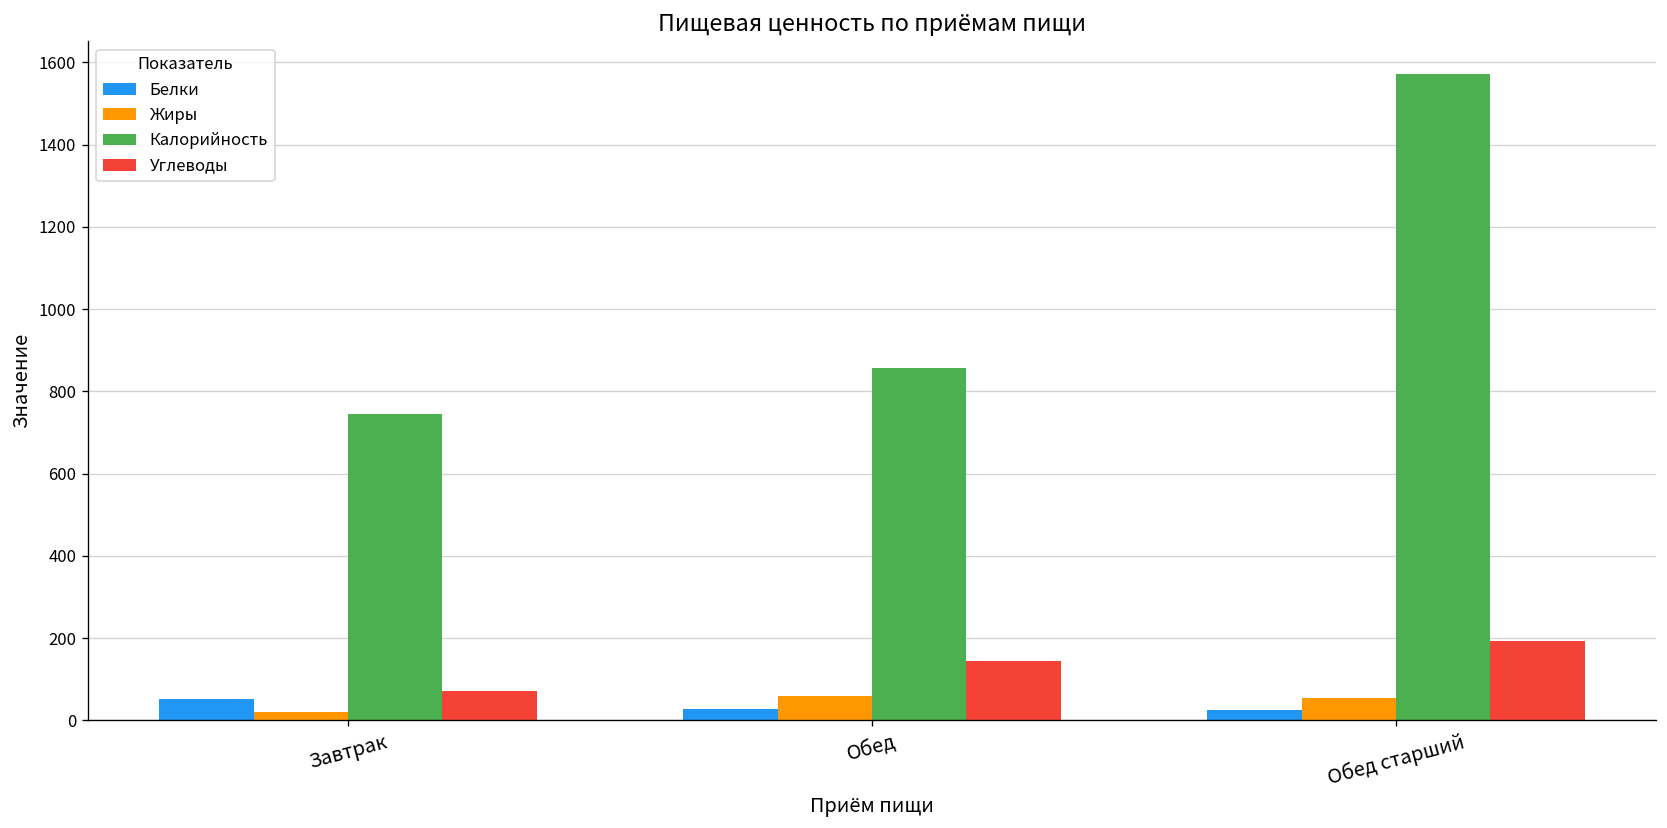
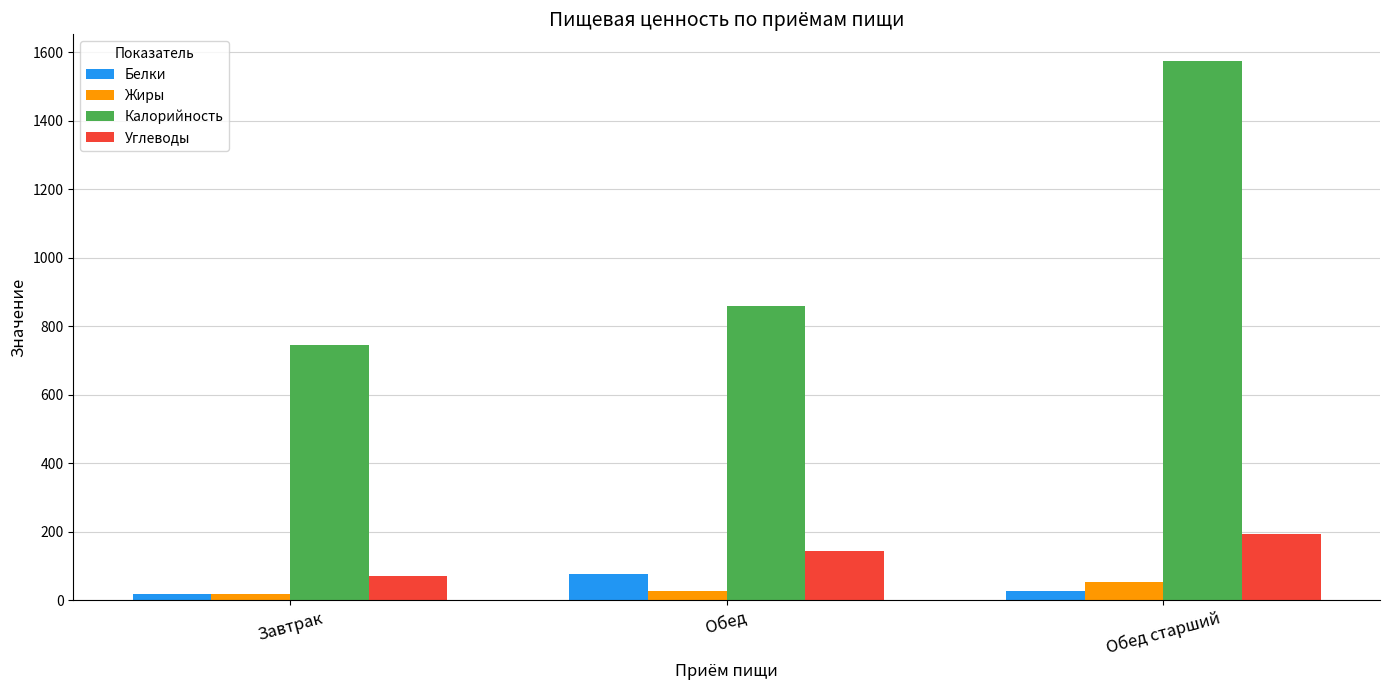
  {
    "Белки": {
-     "Завтрак": 50,
-     "Обед": 30,
+     "Завтрак": 20,
+     "Обед": 80,
      "Обед старший": 30
    },
    "Жиры": {
      "Завтрак": 20,
-     "Обед": 60,
+     "Обед": 30,
      "Обед старший": 50
    },
    "Калорийность": {
      "Завтрак": 750,
      "Обед": 860,
      "Обед старший": 1570
    },
    "Углеводы": {
      "Завтрак": 70,
      "Обед": 140,
      "Обед старший": 190
    }
  }
